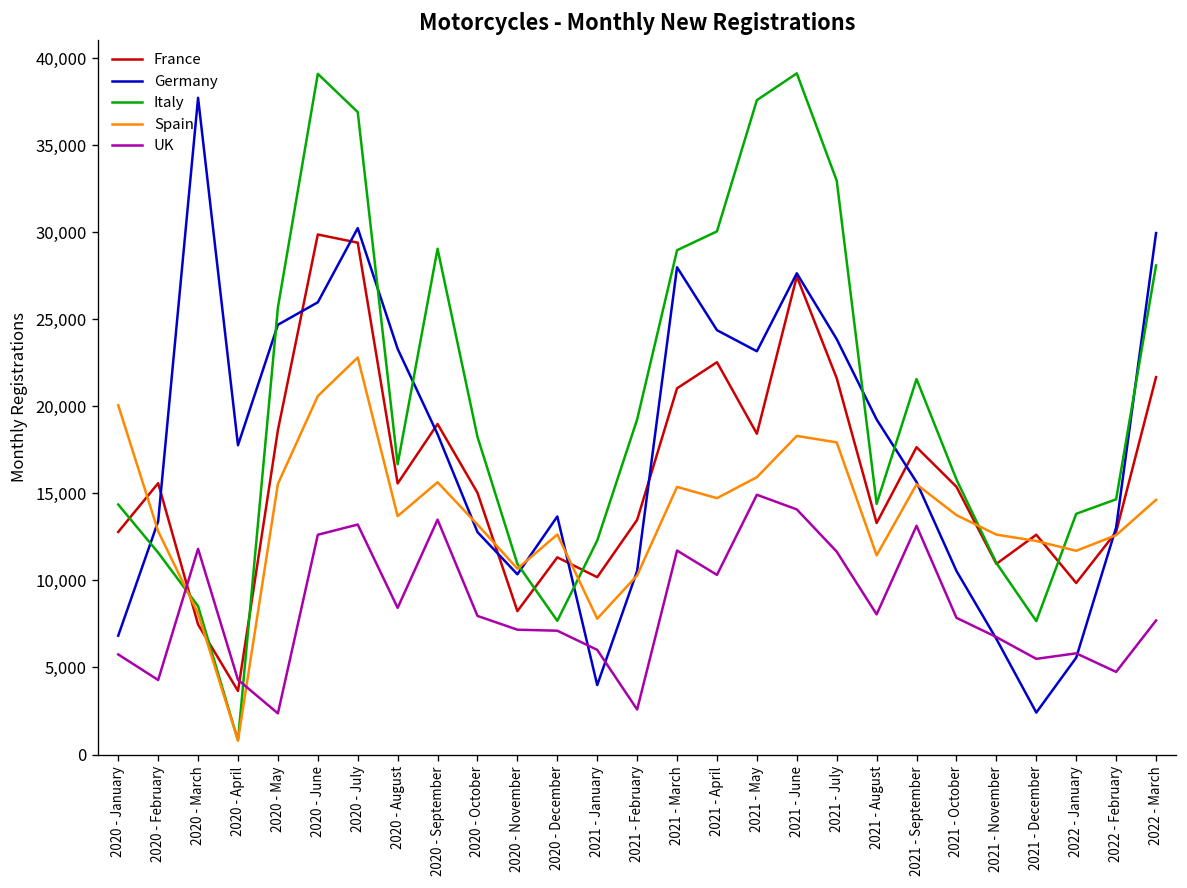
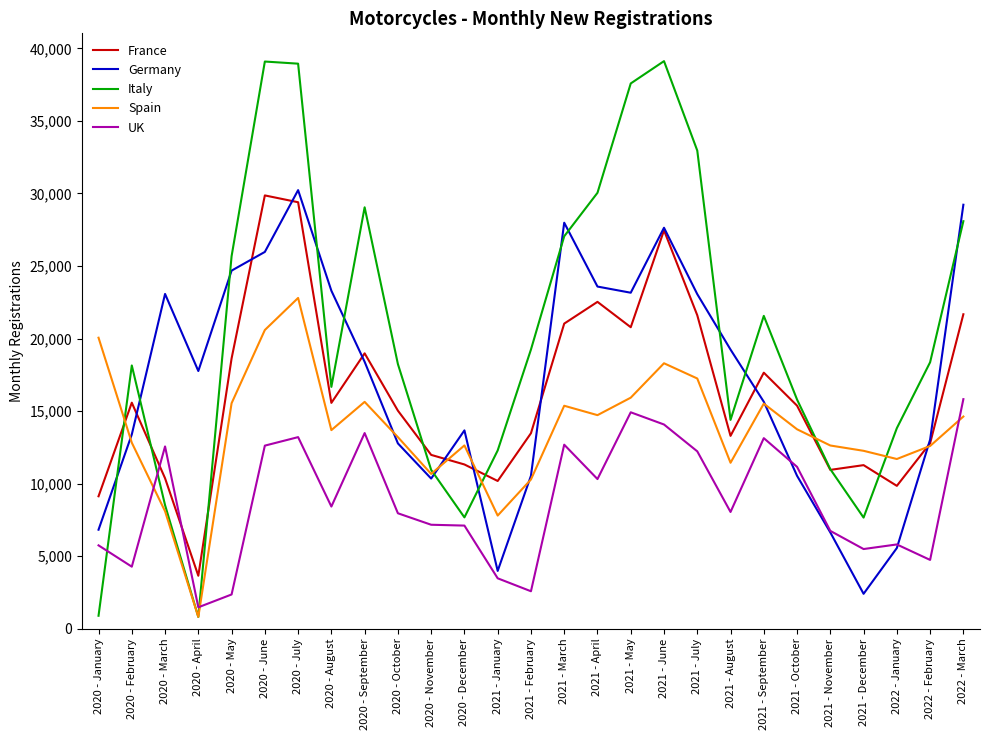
  {
    "France": {
-     "2020 - January": "12,800",
+     "2020 - January": "9,100",
      "2020 - February": "15,600",
-     "2020 - March": "7,500",
+     "2020 - March": "10,400",
      "2020 - April": "3,700",
      "2020 - May": "18,600",
      "2020 - June": "29,900",
      "2020 - July": "29,400",
      "2020 - August": "15,600",
      "2020 - September": "19,000",
      "2020 - October": "15,000",
-     "2020 - November": "8,200",
+     "2020 - November": "12,000",
      "2020 - December": "11,300",
      "2021 - January": "10,200",
      "2021 - February": "13,500",
      "2021 - March": "21,000",
      "2021 - April": "22,500",
-     "2021 - May": "18,400",
+     "2021 - May": "20,800",
      "2021 - June": "27,500",
      "2021 - July": "21,600",
      "2021 - August": "13,300",
      "2021 - September": "17,600",
      "2021 - October": "15,400",
-     "2021 - December": "12,600",
+     "2021 - December": "11,300",
      "2022 - January": "9,800",
      "2022 - February": "12,800",
      "2022 - March": "21,700"
    },
    "Germany": {
      "2020 - January": "6,800",
      "2020 - February": "13,400",
-     "2020 - March": "37,700",
+     "2020 - March": "23,100",
      "2020 - April": "17,800",
      "2020 - May": "24,700",
      "2020 - June": "26,000",
      "2020 - July": "30,200",
      "2020 - August": "23,300",
      "2020 - September": "18,400",
      "2020 - October": "12,800",
      "2020 - November": "10,400",
      "2020 - December": "13,700",
      "2021 - January": "4,000",
      "2021 - February": "10,500",
      "2021 - March": "28,000",
-     "2021 - April": "24,400",
+     "2021 - April": "23,600",
      "2021 - May": "23,200",
      "2021 - June": "27,600",
-     "2021 - July": "23,900",
+     "2021 - July": "23,100",
      "2021 - August": "19,200",
      "2021 - October": "10,500",
      "2021 - December": "2,400",
      "2022 - January": "5,600",
      "2022 - February": "13,000",
-     "2022 - March": "29,900"
+     "2022 - March": "29,200"
    },
    "Italy": {
-     "2020 - January": "14,400",
-     "2020 - February": "11,600",
+     "2020 - January": "900",
+     "2020 - February": "18,100",
      "2020 - March": "8,500",
      "2020 - May": "25,700",
      "2020 - June": "39,100",
-     "2020 - July": "36,900",
+     "2020 - July": "38,900",
      "2020 - August": "16,700",
      "2020 - September": "29,000",
      "2020 - October": "18,200",
      "2020 - November": "10,900",
      "2020 - December": "7,700",
      "2021 - January": "12,300",
      "2021 - February": "19,200",
-     "2021 - March": "29,000",
+     "2021 - March": "27,000",
      "2021 - April": "30,000",
      "2021 - May": "37,600",
      "2021 - June": "39,100",
      "2021 - July": "33,000",
      "2021 - August": "14,400",
      "2021 - September": "21,600",
      "2021 - October": "15,800",
      "2021 - December": "7,700",
      "2022 - January": "13,800",
-     "2022 - February": "14,700",
+     "2022 - February": "18,400",
      "2022 - March": "28,100"
    },
    "Spain": {
      "2020 - January": "20,100",
      "2020 - February": "12,800",
      "2020 - March": "8,100",
      "2020 - May": "15,500",
      "2020 - June": "20,600",
      "2020 - July": "22,800",
      "2020 - August": "13,700",
      "2020 - September": "15,600",
      "2020 - October": "13,200",
      "2020 - November": "10,700",
      "2020 - December": "12,600",
      "2021 - January": "7,800",
      "2021 - February": "10,300",
      "2021 - March": "15,400",
      "2021 - April": "14,700",
      "2021 - May": "15,900",
      "2021 - June": "18,300",
-     "2021 - July": "17,900",
+     "2021 - July": "17,200",
      "2021 - August": "11,400",
      "2021 - October": "13,700",
      "2021 - November": "12,600",
      "2021 - December": "12,300",
      "2022 - January": "11,700",
      "2022 - February": "12,600",
      "2022 - March": "14,600"
    },
    "UK": {
      "2020 - January": "5,700",
      "2020 - February": "4,300",
-     "2020 - March": "11,800",
-     "2020 - April": "4,300",
+     "2020 - March": "12,600",
+     "2020 - April": "1,500",
      "2020 - May": "2,400",
      "2020 - June": "12,600",
      "2020 - July": "13,200",
      "2020 - August": "8,400",
      "2020 - September": "13,500",
      "2020 - October": "8,000",
      "2020 - November": "7,200",
      "2020 - December": "7,100",
-     "2021 - January": "6,000",
+     "2021 - January": "3,500",
      "2021 - February": "2,600",
-     "2021 - March": "11,700",
+     "2021 - March": "12,700",
      "2021 - April": "10,300",
      "2021 - May": "14,900",
      "2021 - June": "14,100",
-     "2021 - July": "11,700",
+     "2021 - July": "12,200",
      "2021 - August": "8,000",
      "2021 - September": "13,100",
-     "2021 - October": "7,900",
+     "2021 - October": "11,200",
      "2021 - December": "5,500",
      "2022 - January": "5,800",
      "2022 - February": "4,700",
-     "2022 - March": "7,700"
+     "2022 - March": "15,800"
    }
  }
